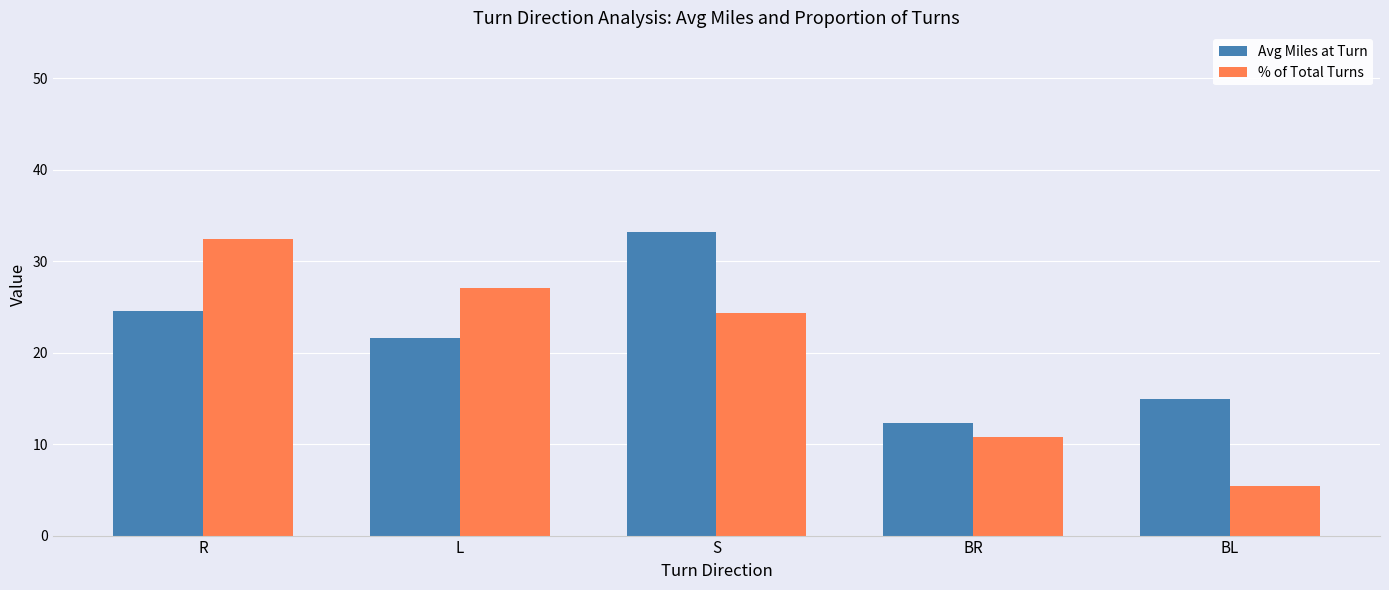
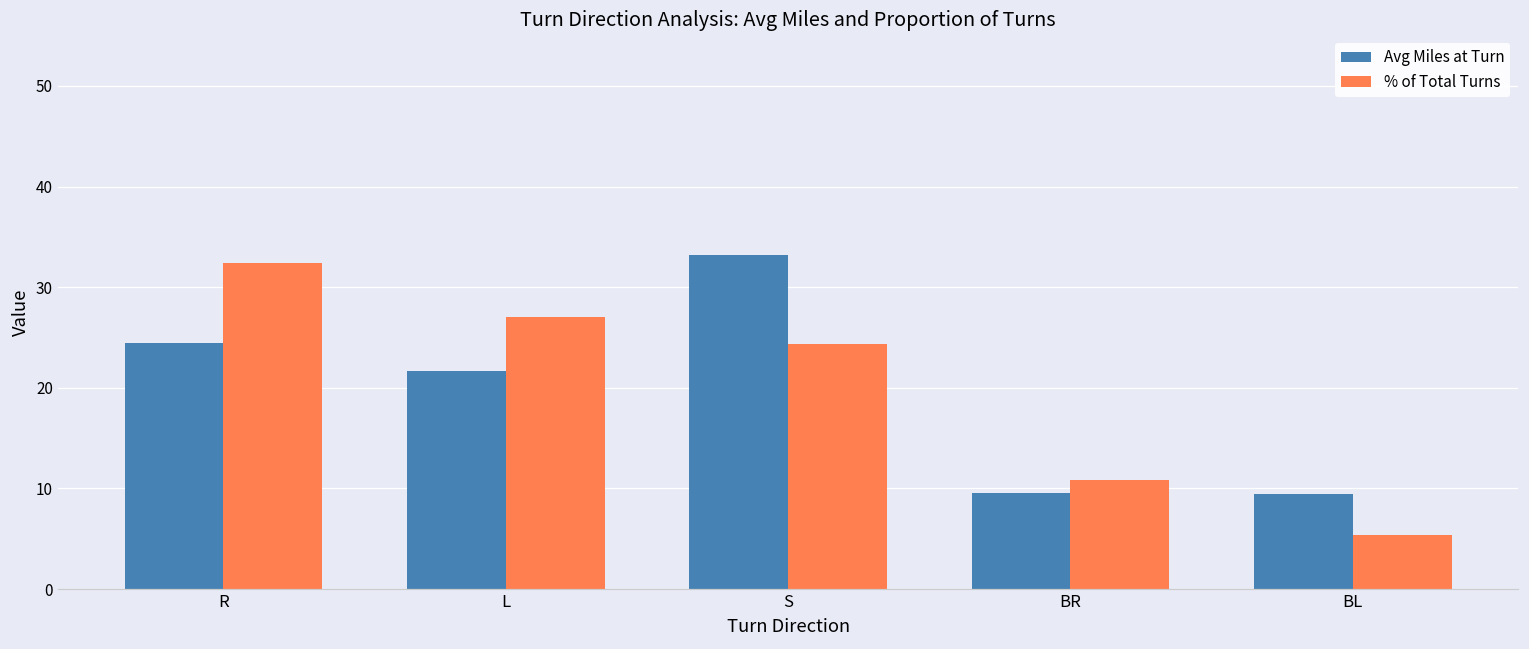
  {
    "Avg Miles at Turn": {
      "R": 24,
      "L": 22,
      "S": 33,
-     "BR": 12,
-     "BL": 15
+     "BR": 10,
+     "BL": 9
    },
    "% of Total Turns": {
      "R": 32,
      "L": 27,
      "S": 24,
      "BR": 11,
      "BL": 5
    }
  }
